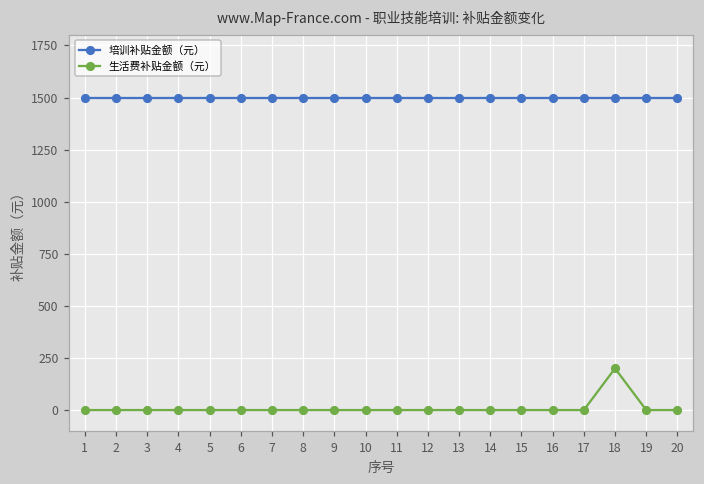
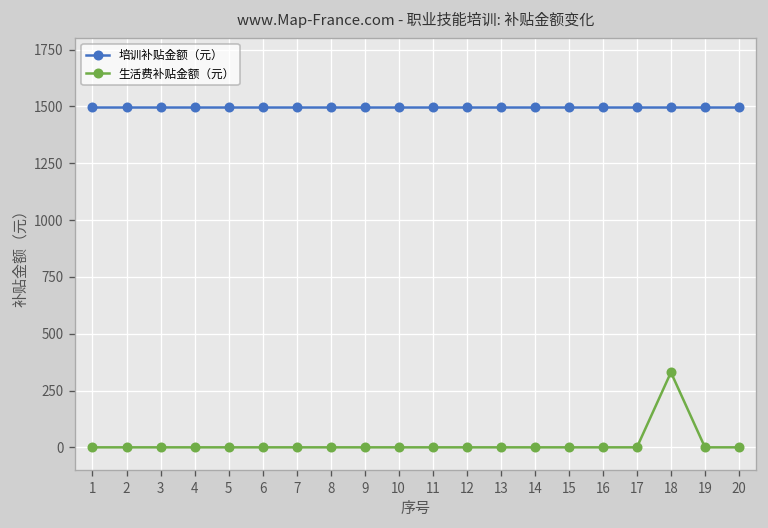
  {
    "培训补贴金额（元）": {
      "1": 1500,
      "2": 1500,
      "3": 1500,
      "4": 1500,
      "5": 1500,
      "6": 1500,
      "7": 1500,
      "8": 1500,
      "9": 1500,
      "10": 1500,
      "11": 1500,
      "12": 1500,
      "13": 1500,
      "14": 1500,
      "15": 1500,
      "16": 1500,
      "17": 1500,
      "18": 1500,
      "19": 1500,
      "20": 1500
    },
    "生活费补贴金额（元）": {
      "1": 0,
      "2": 0,
      "3": 0,
      "4": 0,
      "5": 0,
      "6": 0,
      "7": 0,
      "8": 0,
      "9": 0,
      "10": 0,
      "11": 0,
      "12": 0,
      "13": 0,
      "14": 0,
      "15": 0,
      "16": 0,
      "17": 0,
-     "18": 200,
+     "18": 330,
      "19": 0,
      "20": 0
    }
  }
